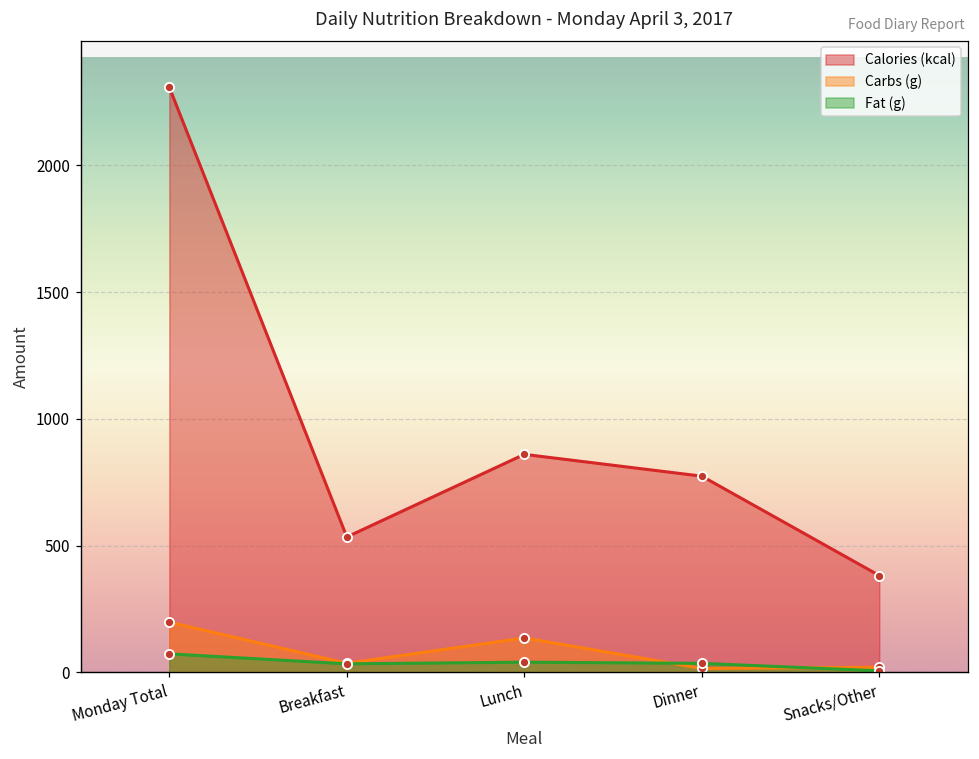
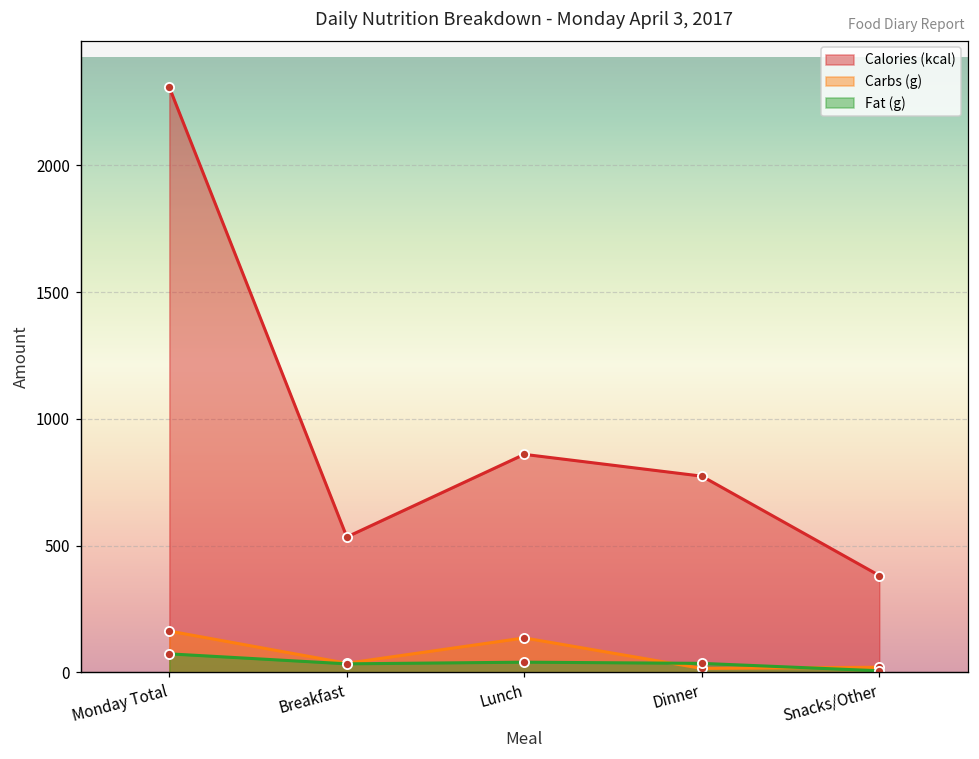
  {
    "Calories (kcal)": {
      "Monday Total": 2310,
      "Breakfast": 530,
      "Lunch": 860,
      "Dinner": 770,
      "Snacks/Other": 380
    },
    "Carbs (g)": {
-     "Monday Total": 200,
+     "Monday Total": 160,
      "Lunch": 140,
      "Dinner": 20,
      "Snacks/Other": 20
    },
    "Fat (g)": {
      "Monday Total": 70,
      "Lunch": 40,
      "Dinner": 40,
      "Snacks/Other": 10
    }
  }
